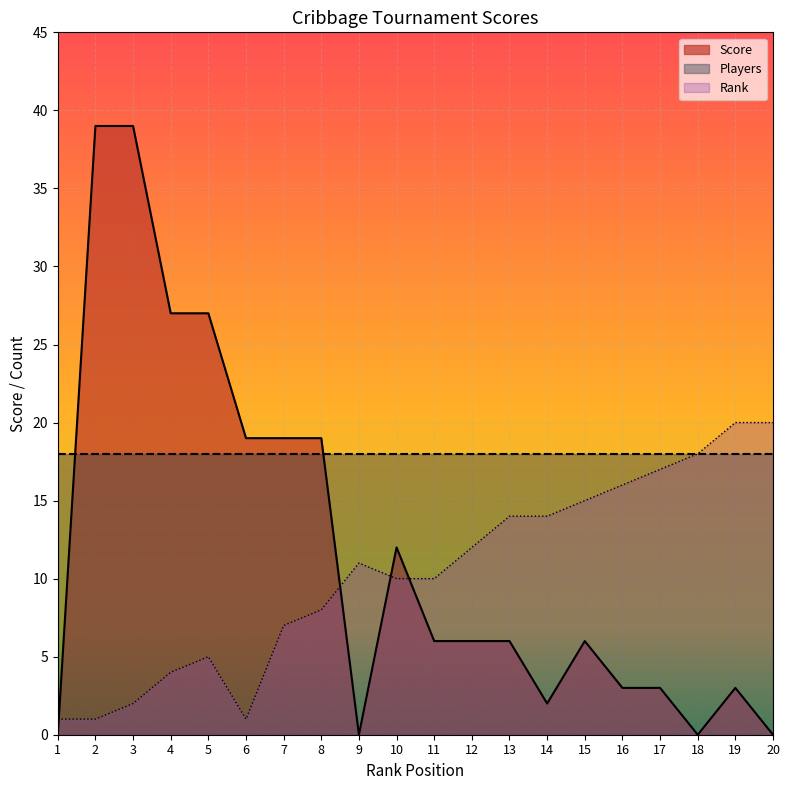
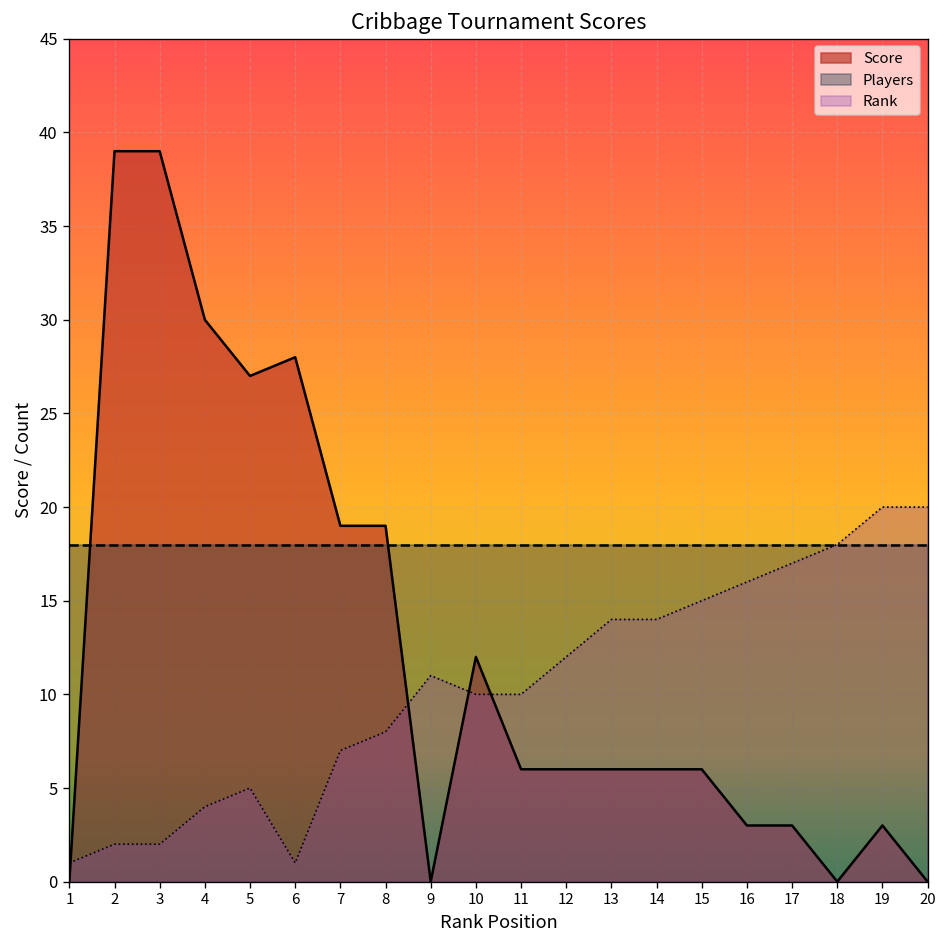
  {
    "Score": {
      "1": 0,
      "2": 39,
      "3": 39,
-     "4": 27,
+     "4": 30,
      "5": 27,
-     "6": 19,
+     "6": 28,
      "7": 19,
      "8": 19,
      "9": 0,
      "10": 12,
      "11": 6,
      "12": 6,
      "13": 6,
-     "14": 2,
+     "14": 6,
      "15": 6,
      "16": 3,
      "17": 3,
      "18": 0,
      "19": 3,
      "20": 0
    },
    "Players": {
      "1": 18,
      "2": 18,
      "3": 18,
      "4": 18,
      "5": 18,
      "6": 18,
      "7": 18,
      "8": 18,
      "9": 18,
      "10": 18,
      "11": 18,
      "12": 18,
      "13": 18,
      "14": 18,
      "15": 18,
      "16": 18,
      "17": 18,
      "19": 18,
      "20": 18
    },
    "Rank": {
      "1": 1,
-     "2": 1,
+     "2": 2,
      "3": 2,
      "4": 4,
      "5": 5,
      "6": 1,
      "7": 7,
      "8": 8,
      "9": 11,
      "10": 10,
      "11": 10,
      "12": 12,
      "13": 14,
      "14": 14,
      "15": 15,
      "16": 16,
      "17": 17,
      "19": 20,
      "20": 20
    }
  }
